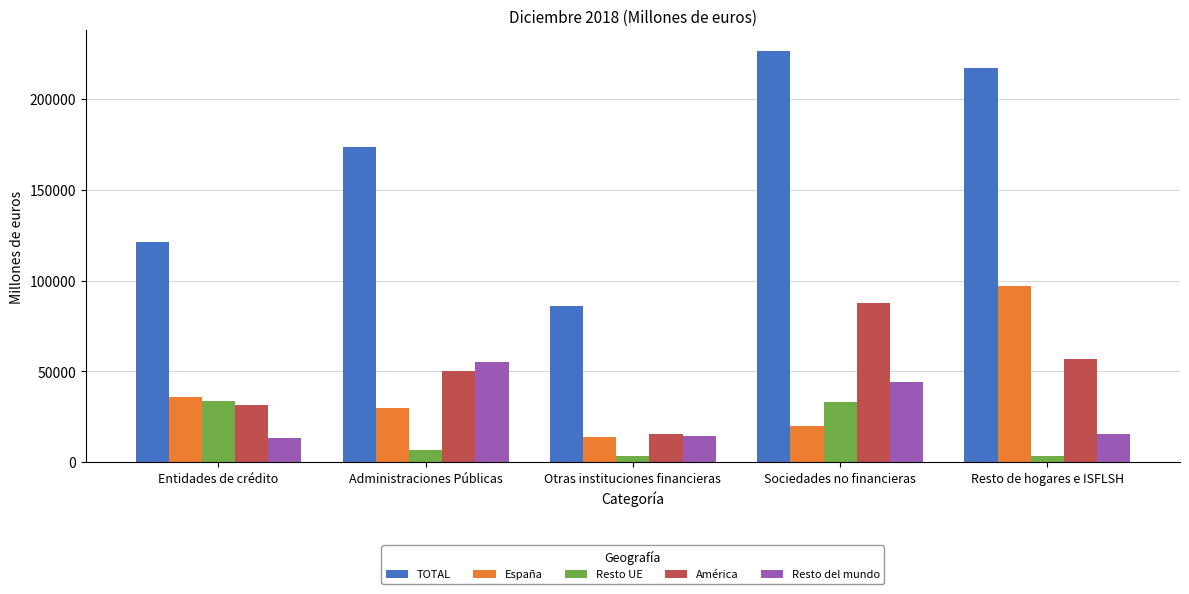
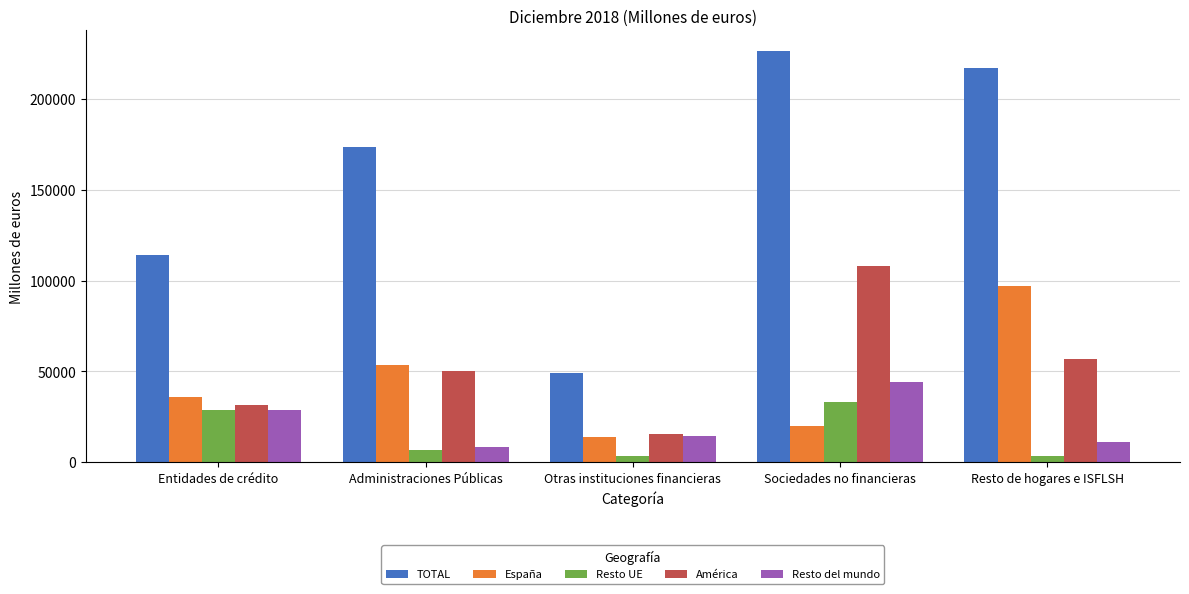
  {
    "TOTAL": {
-     "Entidades de crédito": 121000,
+     "Entidades de crédito": 114000,
      "Administraciones Públicas": 173000,
-     "Otras instituciones financieras": 86000,
+     "Otras instituciones financieras": 49000,
      "Sociedades no financieras": 226000,
      "Resto de hogares e ISFLSH": 217000
    },
    "España": {
      "Entidades de crédito": 36000,
-     "Administraciones Públicas": 30000,
+     "Administraciones Públicas": 54000,
      "Otras instituciones financieras": 14000,
      "Sociedades no financieras": 20000,
      "Resto de hogares e ISFLSH": 97000
    },
    "Resto UE": {
-     "Entidades de crédito": 33000,
+     "Entidades de crédito": 29000,
      "Administraciones Públicas": 7000,
      "Otras instituciones financieras": 3000,
      "Sociedades no financieras": 33000,
      "Resto de hogares e ISFLSH": 3000
    },
    "América": {
      "Entidades de crédito": 31000,
      "Administraciones Públicas": 50000,
      "Otras instituciones financieras": 15000,
-     "Sociedades no financieras": 87000,
+     "Sociedades no financieras": 108000,
      "Resto de hogares e ISFLSH": 57000
    },
    "Resto del mundo": {
-     "Entidades de crédito": 14000,
-     "Administraciones Públicas": 55000,
+     "Entidades de crédito": 29000,
+     "Administraciones Públicas": 9000,
      "Otras instituciones financieras": 15000,
      "Sociedades no financieras": 44000,
-     "Resto de hogares e ISFLSH": 16000
+     "Resto de hogares e ISFLSH": 11000
    }
  }
